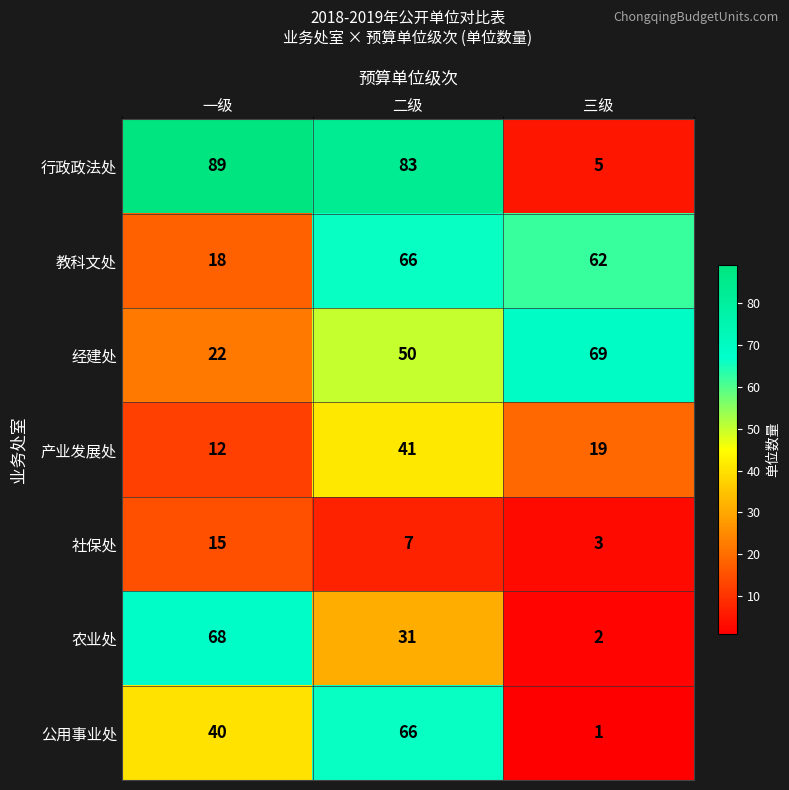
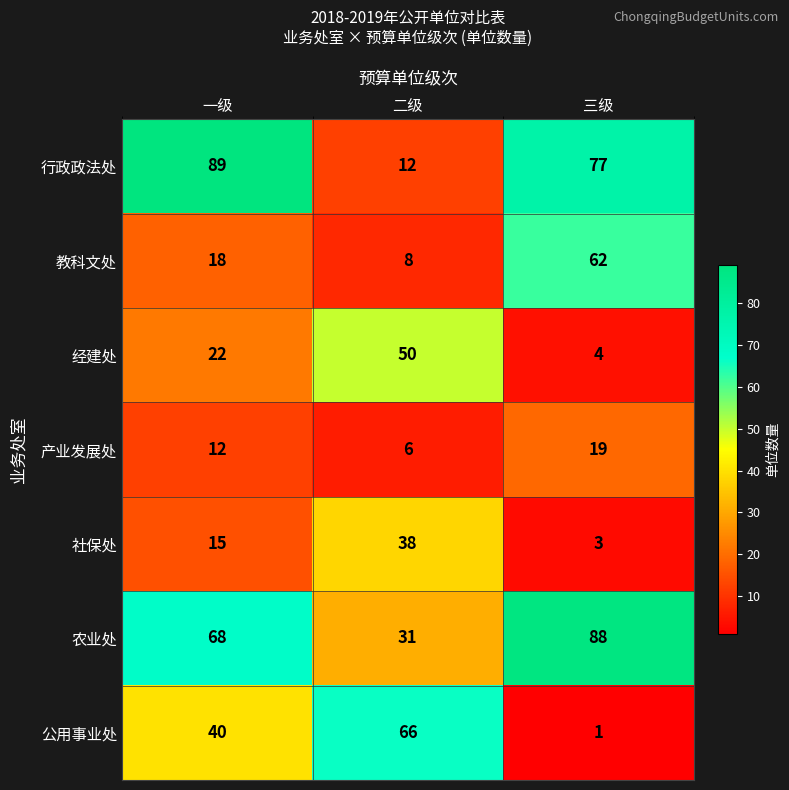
  {
    "行政政法处": {
      "一级": 89,
-     "二级": 83,
-     "三级": 5
+     "二级": 12,
+     "三级": 77
    },
    "教科文处": {
      "一级": 18,
-     "二级": 66,
+     "二级": 8,
      "三级": 62
    },
    "经建处": {
      "一级": 22,
      "二级": 50,
-     "三级": 69
+     "三级": 4
    },
    "产业发展处": {
      "一级": 12,
-     "二级": 41,
+     "二级": 6,
      "三级": 19
    },
    "社保处": {
      "一级": 15,
-     "二级": 7,
+     "二级": 38,
      "三级": 3
    },
    "农业处": {
      "一级": 68,
      "二级": 31,
-     "三级": 2
+     "三级": 88
    },
    "公用事业处": {
      "一级": 40,
      "二级": 66,
      "三级": 1
    }
  }
